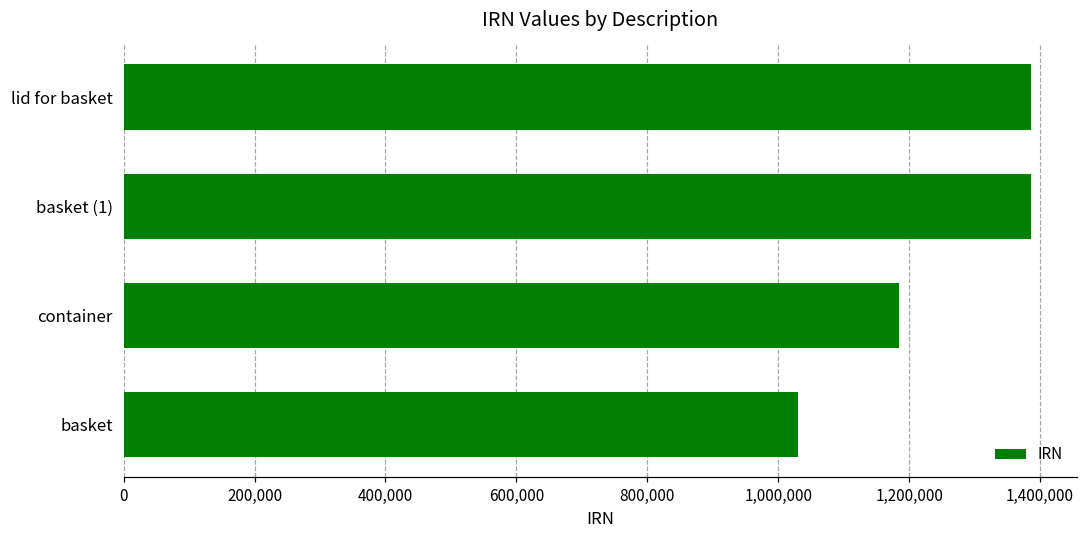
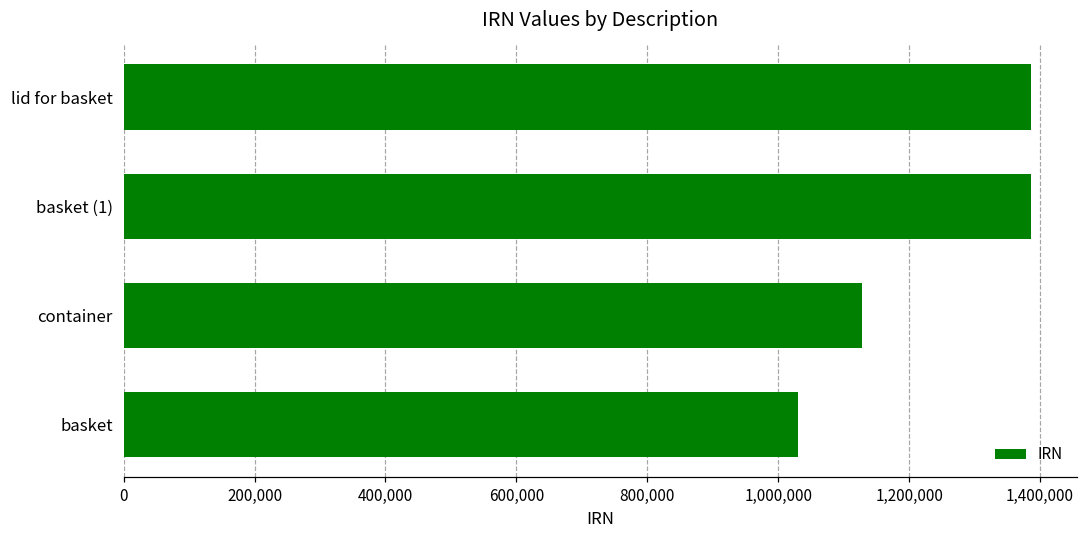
  {
    "lid for basket": "1,390,000",
    "basket (1)": "1,390,000",
-   "container": "1,180,000",
+   "container": "1,130,000",
    "basket": "1,030,000"
  }
